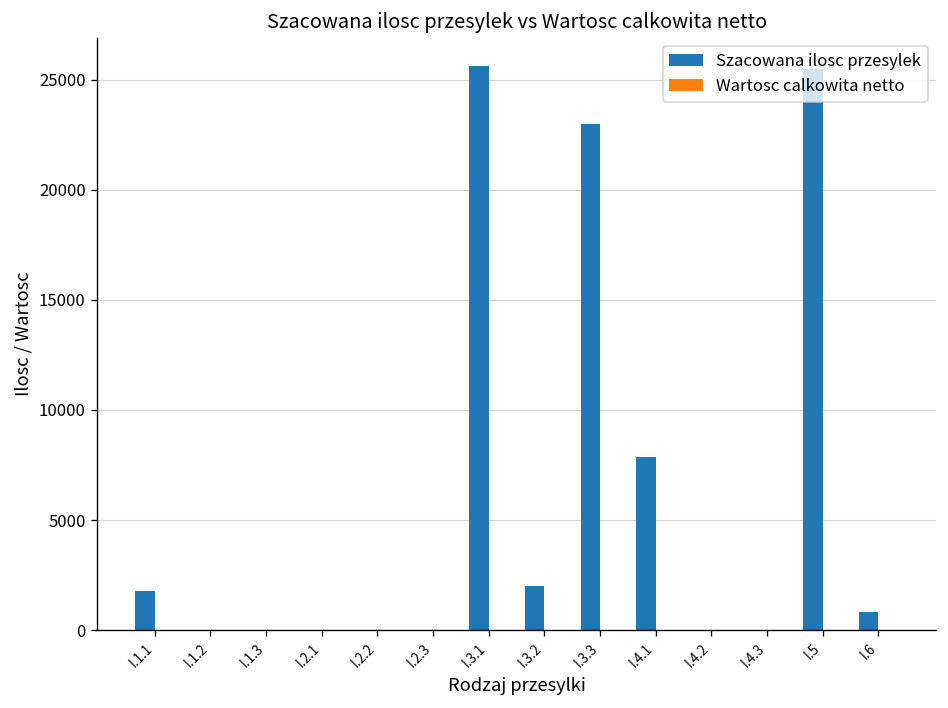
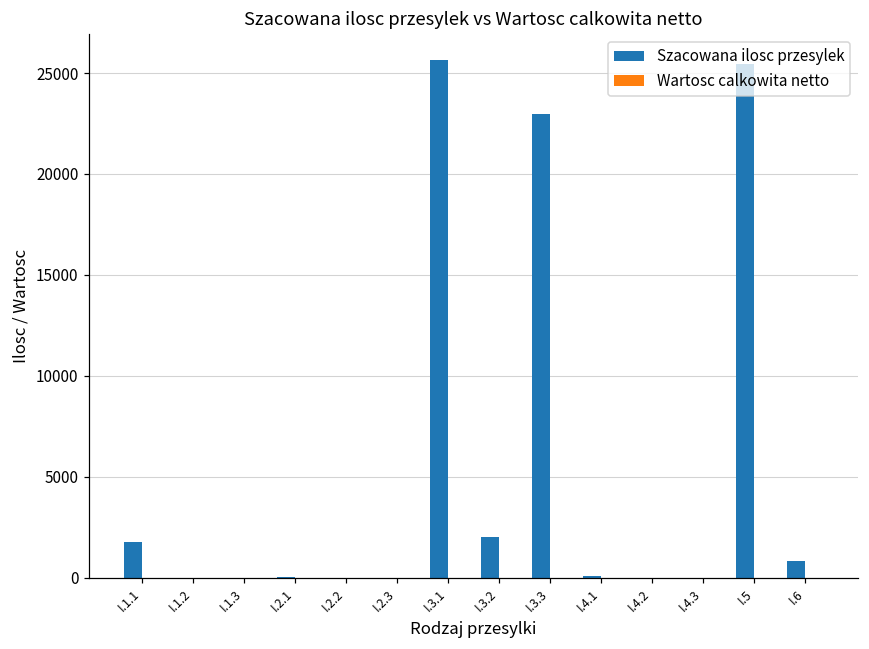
  {
    "Szacowana ilosc przesylek": {
      "I.1.1": 1800,
      "I.3.1": 25600,
      "I.3.2": 2000,
      "I.3.3": 23000,
-     "I.4.1": 7900,
+     "I.4.1": 100,
      "I.6": 800
    },
    "Wartosc calkowita netto": {
      "I.1.1": 0,
      "I.1.2": 0,
      "I.1.3": 0,
      "I.2.1": 0,
      "I.2.2": 0,
      "I.2.3": 0,
      "I.3.1": 0,
      "I.3.2": 0,
      "I.3.3": 0,
      "I.4.1": 0,
      "I.4.2": 0,
      "I.4.3": 0,
      "I.5": 0,
      "I.6": 0
    }
  }
